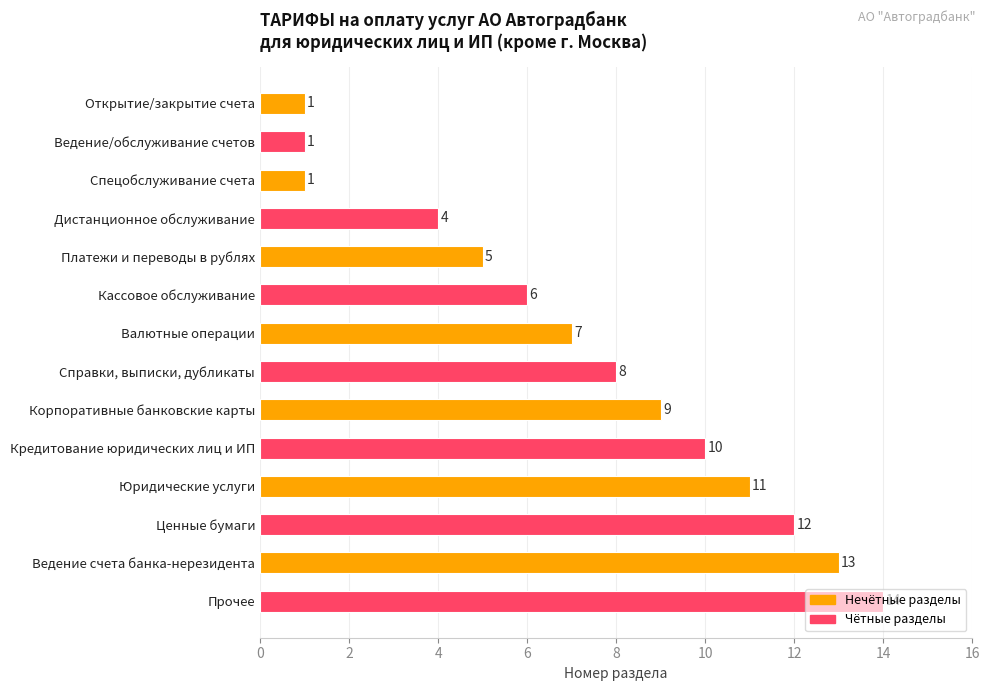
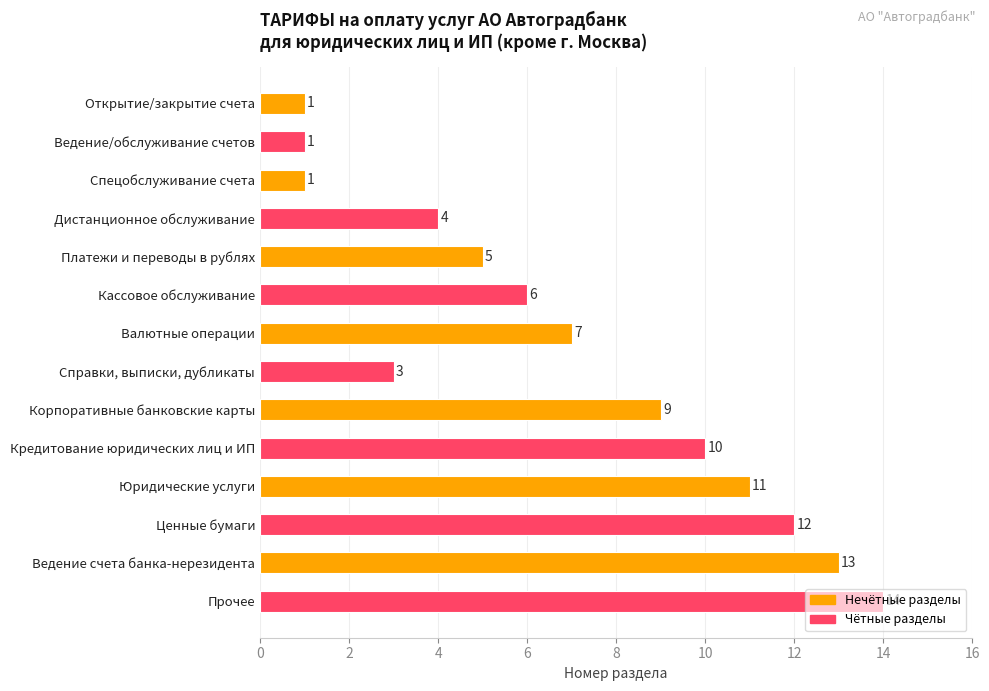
  {
    "Открытие/закрытие счета": 1,
    "Ведение/обслуживание счетов": 1,
    "Спецобслуживание счета": 1,
    "Дистанционное обслуживание": 4,
    "Платежи и переводы в рублях": 5,
    "Кассовое обслуживание": 6,
    "Валютные операции": 7,
-   "Справки, выписки, дубликаты": 8,
+   "Справки, выписки, дубликаты": 3,
    "Корпоративные банковские карты": 9,
    "Кредитование юридических лиц и ИП": 10,
    "Юридические услуги": 11,
    "Ценные бумаги": 12,
    "Ведение счета банка-нерезидента": 13
  }
